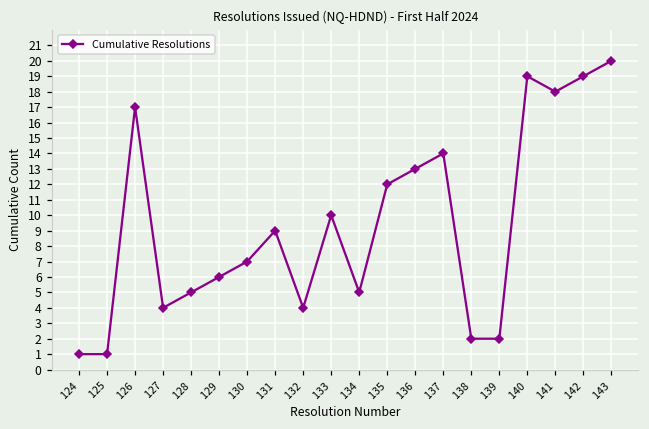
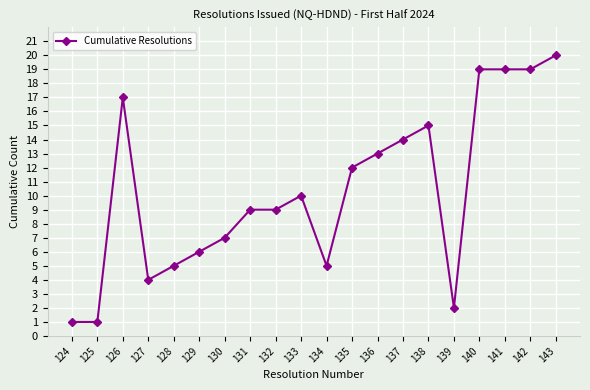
  {
    "124": 1,
    "125": 1,
    "126": 17,
    "127": 4,
    "128": 5,
    "129": 6,
    "130": 7,
    "131": 9,
-   "132": 4,
+   "132": 9,
    "133": 10,
    "134": 5,
    "135": 12,
    "136": 13,
    "137": 14,
-   "138": 2,
+   "138": 15,
    "139": 2,
    "140": 19,
-   "141": 18,
+   "141": 19,
    "142": 19,
    "143": 20
  }
